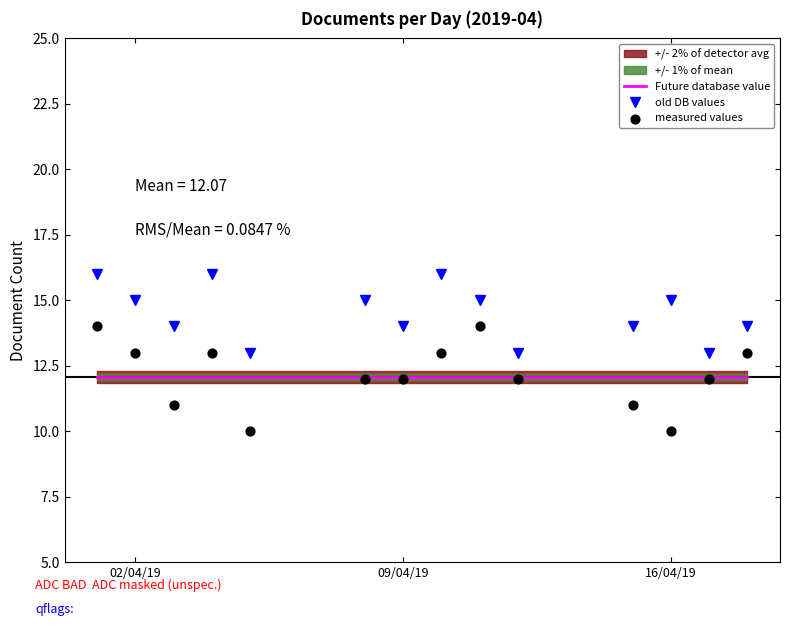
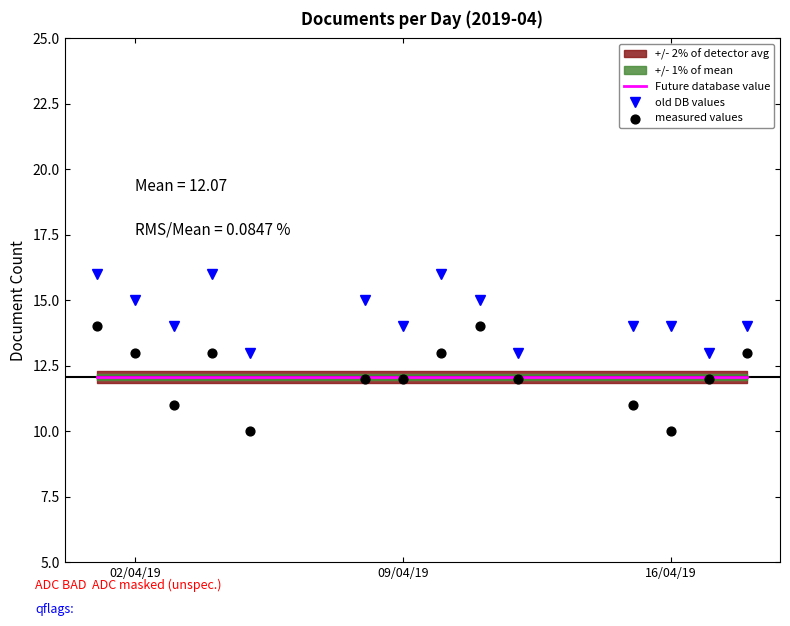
  {
    "old DB values": {
      "02/04/19": 15,
      "09/04/19": 14,
-     "16/04/19": 15
+     "16/04/19": 14
    }
  }
